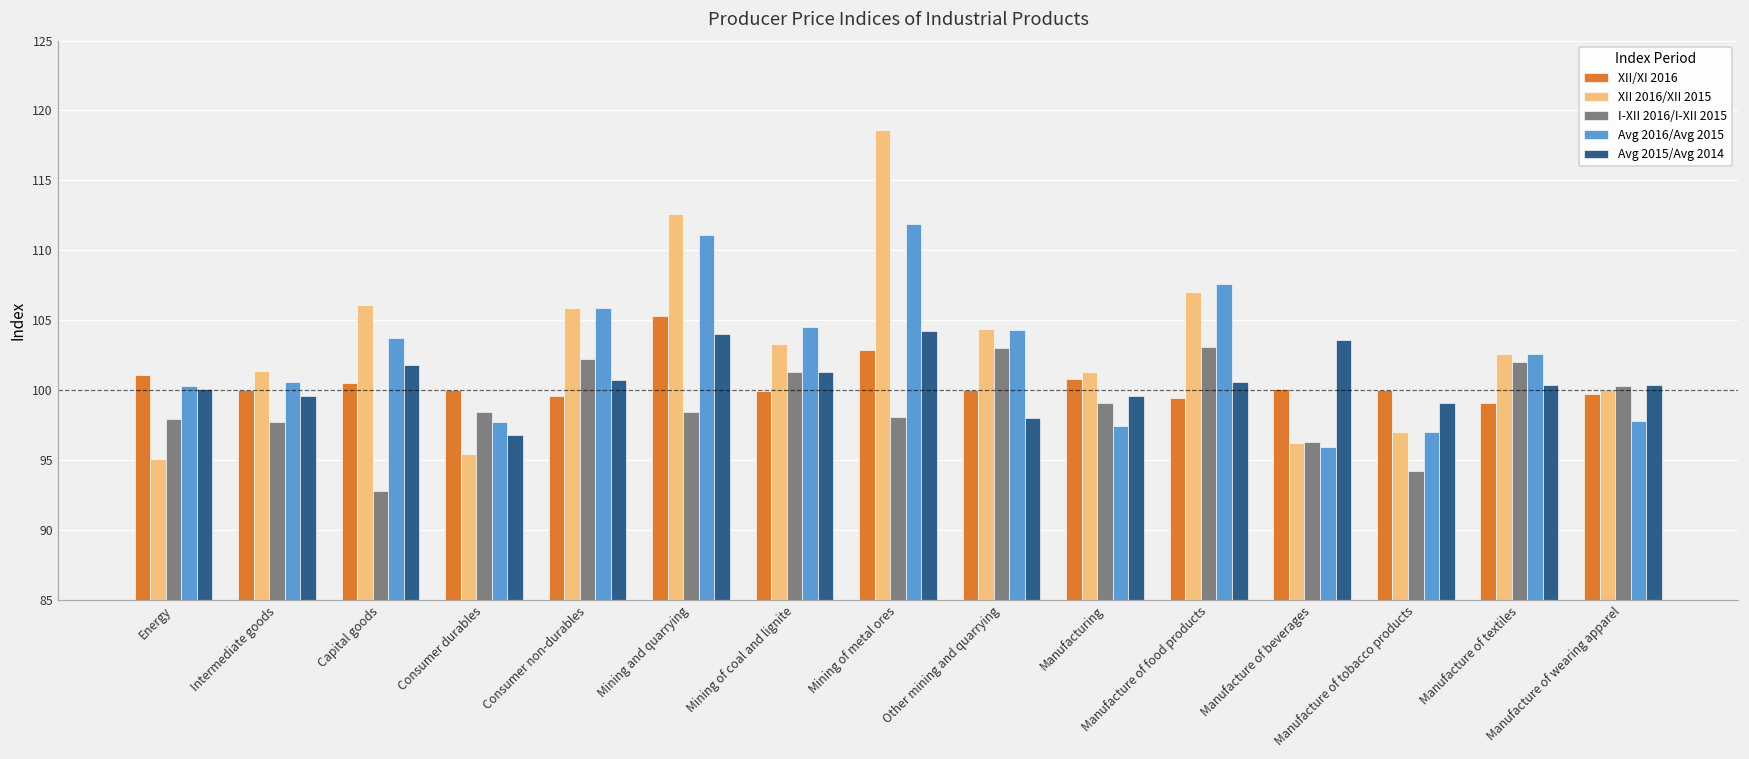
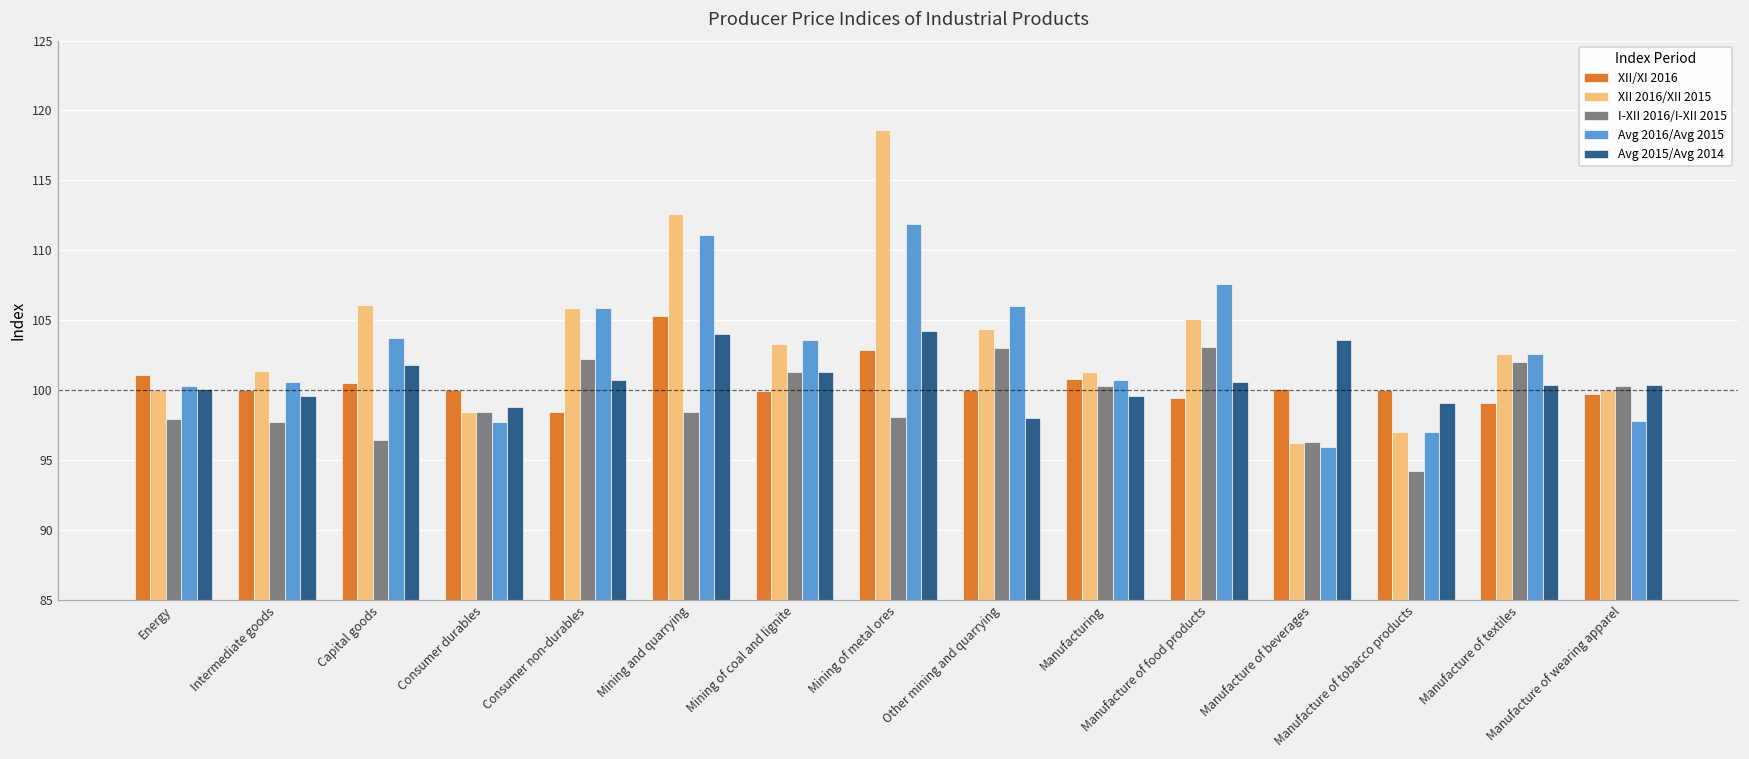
  {
    "XII/XI 2016": {
      "Energy": 101.1,
      "Intermediate goods": 100.0,
      "Capital goods": 100.5,
      "Consumer durables": 100.0,
-     "Consumer non-durables": 99.6,
+     "Consumer non-durables": 98.4,
      "Mining and quarrying": 105.3,
      "Mining of coal and lignite": 99.9,
      "Mining of metal ores": 102.9,
      "Other mining and quarrying": 100.0,
      "Manufacturing": 100.8,
      "Manufacture of food products": 99.4,
      "Manufacture of beverages": 100.1,
      "Manufacture of tobacco products": 100.0,
      "Manufacture of textiles": 99.1,
      "Manufacture of wearing apparel": 99.7
    },
    "XII 2016/XII 2015": {
-     "Energy": 95.1,
+     "Energy": 100.0,
      "Intermediate goods": 101.4,
      "Capital goods": 106.1,
-     "Consumer durables": 95.4,
+     "Consumer durables": 98.4,
      "Consumer non-durables": 105.9,
      "Mining and quarrying": 112.6,
      "Mining of coal and lignite": 103.3,
      "Mining of metal ores": 118.6,
      "Other mining and quarrying": 104.4,
      "Manufacturing": 101.3,
-     "Manufacture of food products": 107.0,
+     "Manufacture of food products": 105.1,
      "Manufacture of beverages": 96.2,
      "Manufacture of tobacco products": 97.0,
      "Manufacture of textiles": 102.6,
      "Manufacture of wearing apparel": 100.0
    },
    "I-XII 2016/I-XII 2015": {
      "Energy": 97.9,
      "Intermediate goods": 97.7,
-     "Capital goods": 92.8,
+     "Capital goods": 96.4,
      "Consumer durables": 98.4,
      "Consumer non-durables": 102.2,
      "Mining and quarrying": 98.4,
      "Mining of coal and lignite": 101.3,
      "Mining of metal ores": 98.1,
      "Other mining and quarrying": 103.0,
-     "Manufacturing": 99.1,
+     "Manufacturing": 100.3,
      "Manufacture of food products": 103.1,
      "Manufacture of beverages": 96.3,
      "Manufacture of tobacco products": 94.2,
      "Manufacture of textiles": 102.0,
      "Manufacture of wearing apparel": 100.3
    },
    "Avg 2016/Avg 2015": {
      "Energy": 100.3,
      "Intermediate goods": 100.6,
      "Capital goods": 103.7,
      "Consumer durables": 97.7,
      "Consumer non-durables": 105.9,
      "Mining and quarrying": 111.1,
-     "Mining of coal and lignite": 104.5,
+     "Mining of coal and lignite": 103.6,
      "Mining of metal ores": 111.9,
-     "Other mining and quarrying": 104.3,
-     "Manufacturing": 97.4,
+     "Other mining and quarrying": 106.0,
+     "Manufacturing": 100.7,
      "Manufacture of food products": 107.6,
      "Manufacture of beverages": 95.9,
      "Manufacture of tobacco products": 97.0,
      "Manufacture of textiles": 102.6,
      "Manufacture of wearing apparel": 97.8
    },
    "Avg 2015/Avg 2014": {
      "Energy": 100.1,
      "Intermediate goods": 99.6,
      "Capital goods": 101.8,
-     "Consumer durables": 96.8,
+     "Consumer durables": 98.8,
      "Consumer non-durables": 100.7,
      "Mining and quarrying": 104.0,
      "Mining of coal and lignite": 101.3,
      "Mining of metal ores": 104.2,
      "Other mining and quarrying": 98.0,
      "Manufacturing": 99.6,
      "Manufacture of food products": 100.6,
      "Manufacture of beverages": 103.6,
      "Manufacture of tobacco products": 99.1,
      "Manufacture of textiles": 100.4,
      "Manufacture of wearing apparel": 100.4
    }
  }
